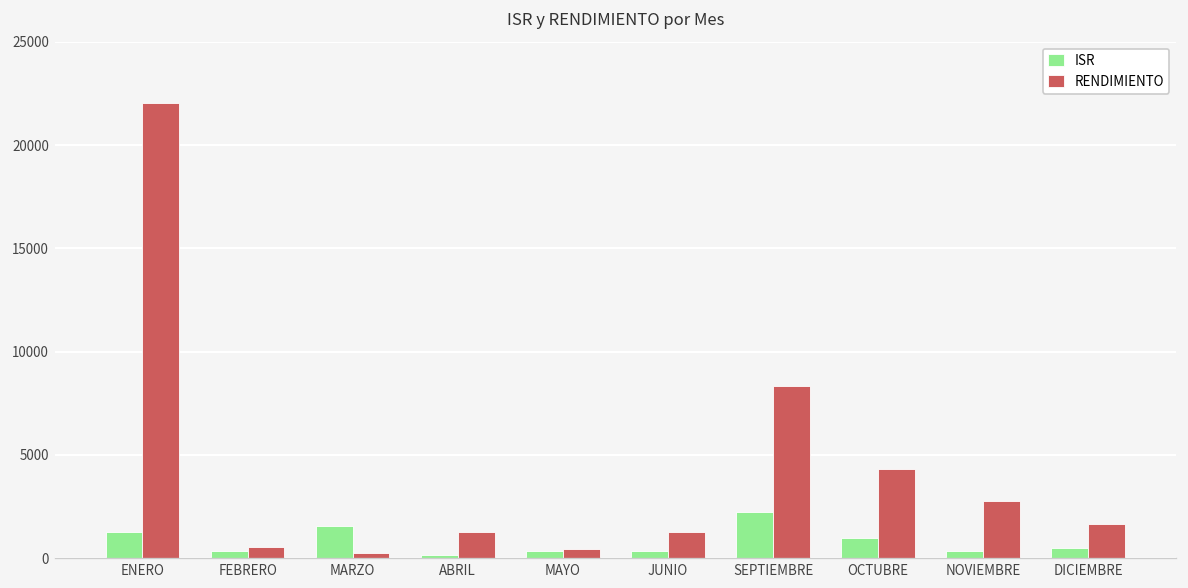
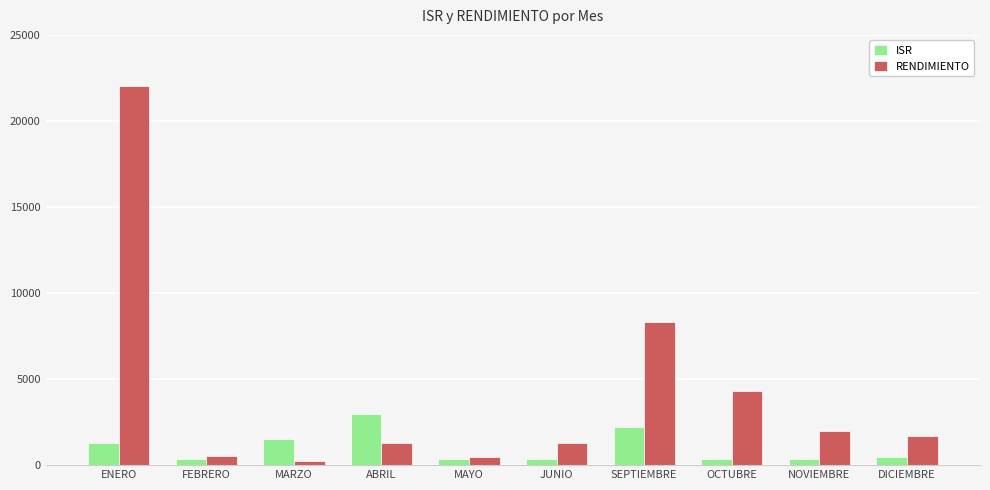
  {
    "ISR": {
      "ENERO": 1300,
      "FEBRERO": 400,
      "MARZO": 1500,
-     "ABRIL": 200,
+     "ABRIL": 3000,
      "MAYO": 300,
      "JUNIO": 400,
      "SEPTIEMBRE": 2200,
-     "OCTUBRE": 1000,
+     "OCTUBRE": 400,
      "NOVIEMBRE": 300,
      "DICIEMBRE": 500
    },
    "RENDIMIENTO": {
      "ENERO": 22000,
      "FEBRERO": 600,
      "MARZO": 300,
      "ABRIL": 1300,
      "MAYO": 500,
      "JUNIO": 1300,
      "SEPTIEMBRE": 8300,
      "OCTUBRE": 4300,
-     "NOVIEMBRE": 2800,
+     "NOVIEMBRE": 2000,
      "DICIEMBRE": 1700
    }
  }
